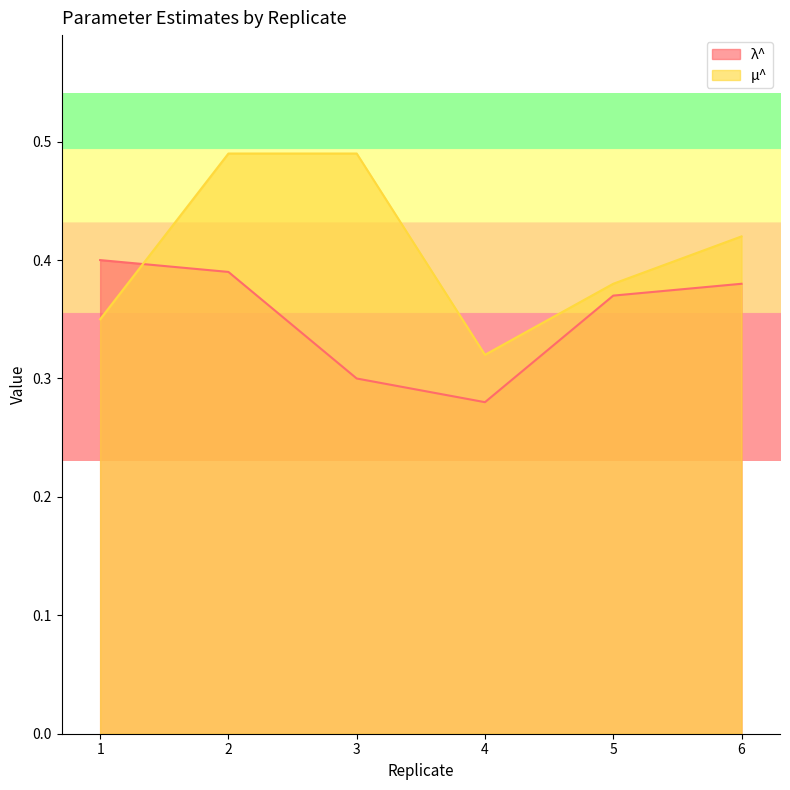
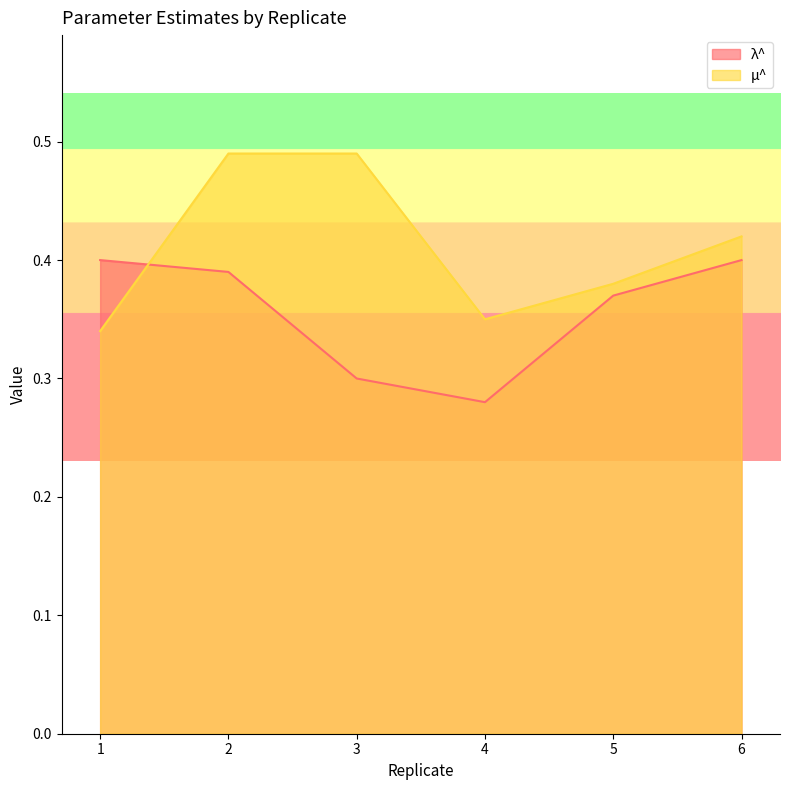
  {
    "λ^": {
      "1": 0.40,
      "2": 0.39,
      "3": 0.30,
      "4": 0.28,
      "5": 0.37,
-     "6": 0.38
+     "6": 0.40
    },
    "μ^": {
-     "1": 0.35,
+     "1": 0.34,
      "2": 0.49,
      "3": 0.49,
-     "4": 0.32,
+     "4": 0.35,
      "5": 0.38,
      "6": 0.42
    }
  }
